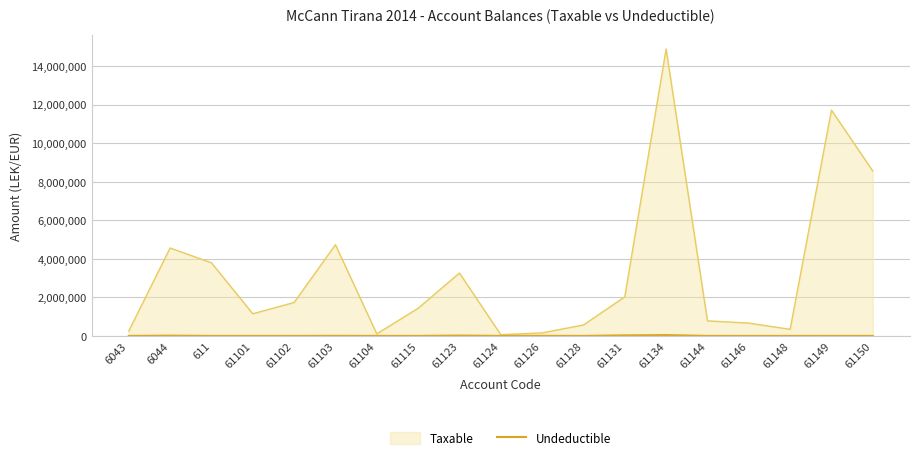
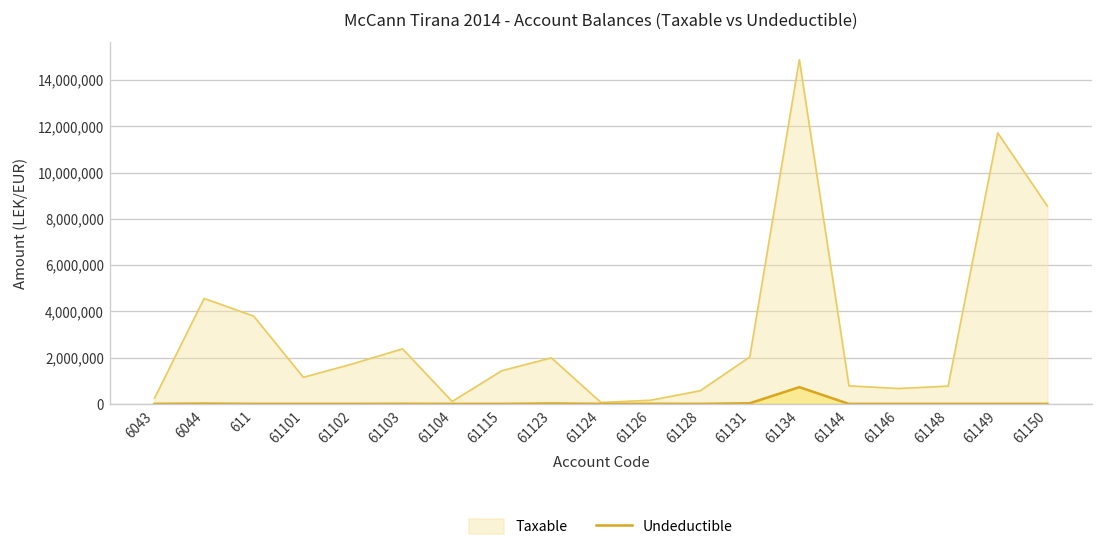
  {
    "Taxable": {
      "6043": "300,000",
      "6044": "4,600,000",
      "611": "3,800,000",
      "61101": "1,100,000",
      "61102": "1,700,000",
-     "61103": "4,700,000",
+     "61103": "2,400,000",
      "61115": "1,400,000",
-     "61123": "3,300,000",
+     "61123": "2,000,000",
      "61126": "200,000",
      "61128": "600,000",
      "61131": "2,000,000",
      "61134": "14,900,000",
      "61144": "800,000",
      "61146": "700,000",
-     "61148": "300,000",
+     "61148": "800,000",
      "61149": "11,700,000",
      "61150": "8,600,000"
    },
    "Undeductible": {
      "6043": "0",
      "6044": "0",
      "611": "0",
      "61101": "0",
      "61102": "0",
      "61103": "0",
      "61115": "0",
      "61123": "0",
      "61126": "0",
      "61128": "0",
      "61131": "0",
-     "61134": "0",
+     "61134": "700,000",
      "61144": "0",
      "61146": "0",
      "61148": "0",
      "61149": "0",
      "61150": "0"
    }
  }
